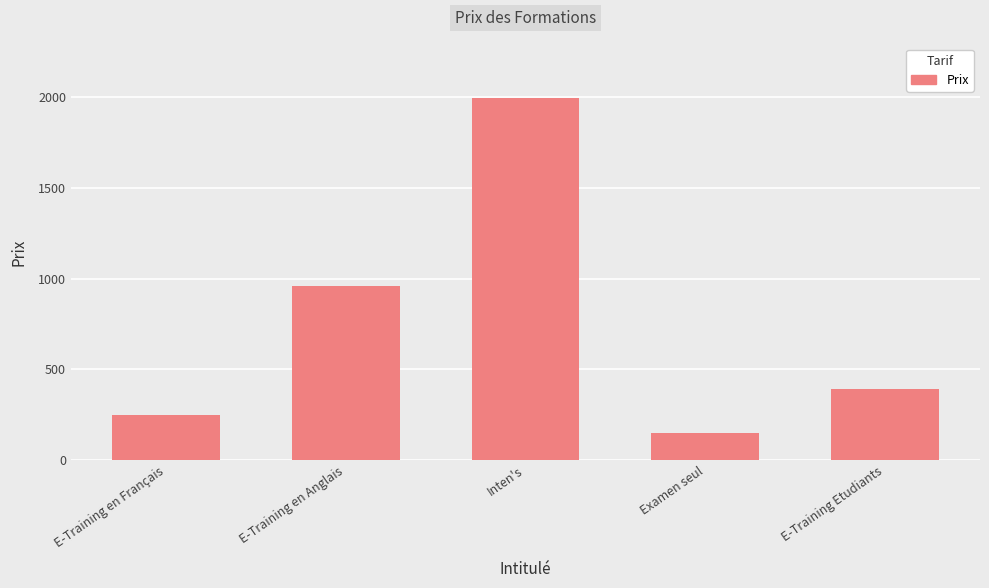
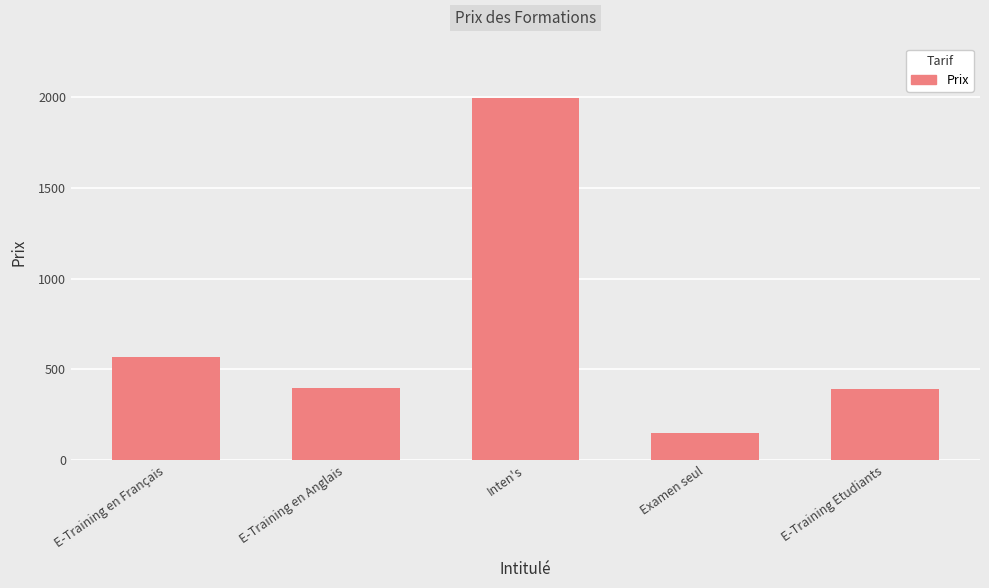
  {
-   "E-Training en Français": 250,
-   "E-Training en Anglais": 960,
+   "E-Training en Français": 570,
+   "E-Training en Anglais": 400,
    "Inten's": 2000,
    "Examen seul": 150,
    "E-Training Etudiants": 390
  }
